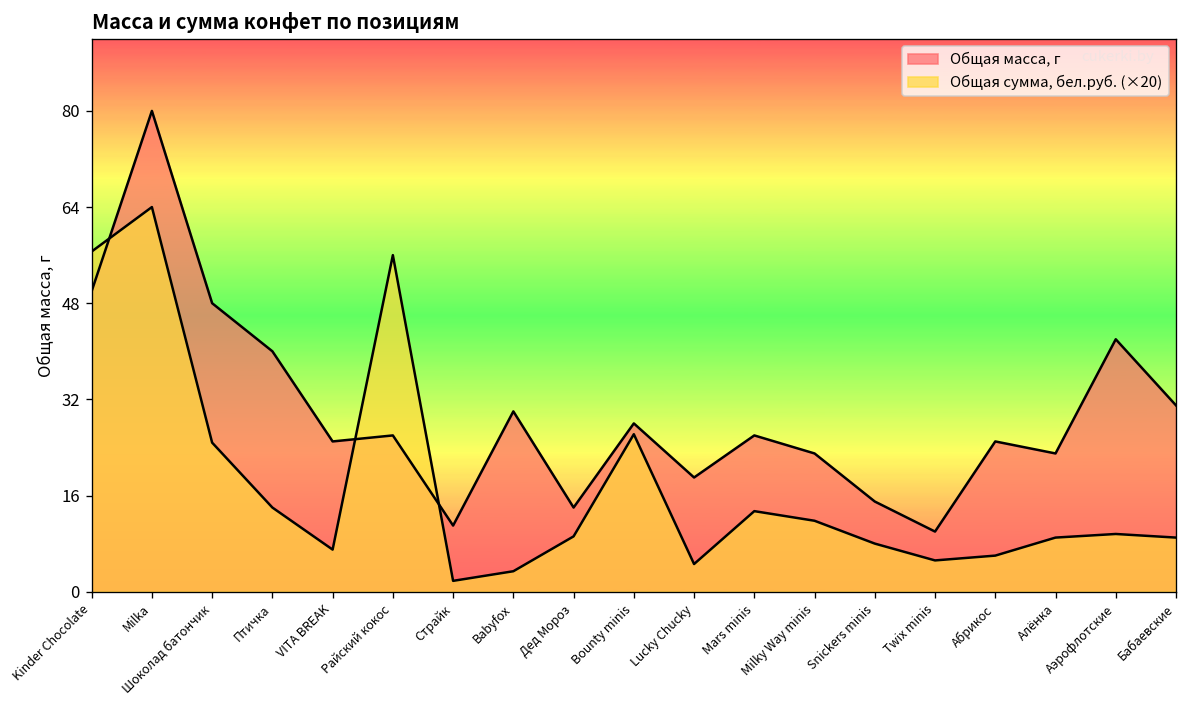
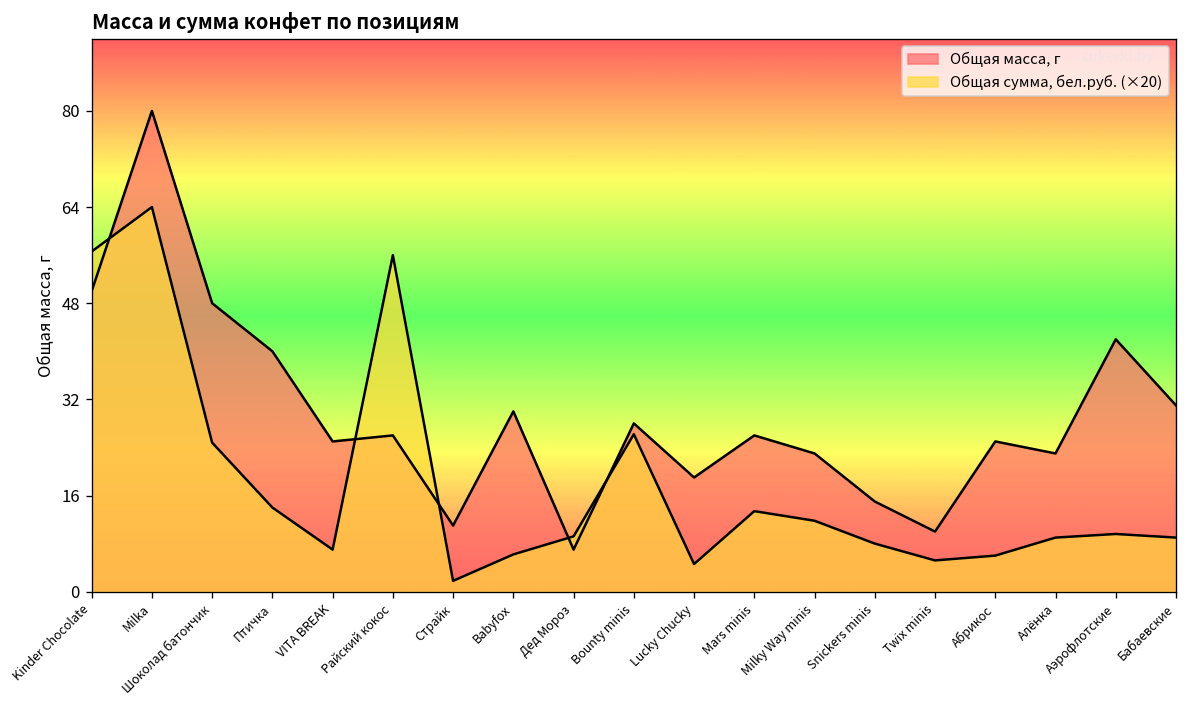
  {
    "Общая масса, г": {
      "Kinder Chocolate": 50,
      "Milka": 80,
      "Шоколад батончик": 48,
      "Птичка": 40,
      "VITA BREAK": 25,
      "Райский кокос": 26,
      "Страйк": 11,
      "Babyfox": 30,
-     "Дед Мороз": 14,
+     "Дед Мороз": 7,
      "Bounty minis": 28,
      "Lucky Chucky": 19,
      "Mars minis": 26,
      "Milky Way minis": 23,
      "Snickers minis": 15,
      "Twix minis": 10,
      "Абрикос": 25,
      "Алёнка": 23,
      "Аэрофлотские": 42,
      "Бабаевские": 31
    },
    "Общая сумма, бел.руб. (×20)": {
      "Kinder Chocolate": 57,
      "Milka": 64,
      "Шоколад батончик": 25,
      "Птичка": 14,
      "VITA BREAK": 7,
      "Райский кокос": 56,
      "Страйк": 2,
-     "Babyfox": 3,
+     "Babyfox": 6,
      "Дед Мороз": 9,
      "Bounty minis": 26,
      "Lucky Chucky": 5,
      "Mars minis": 13,
      "Milky Way minis": 12,
      "Snickers minis": 8,
      "Twix minis": 5,
      "Абрикос": 6,
      "Алёнка": 9,
      "Аэрофлотские": 10,
      "Бабаевские": 9
    }
  }
